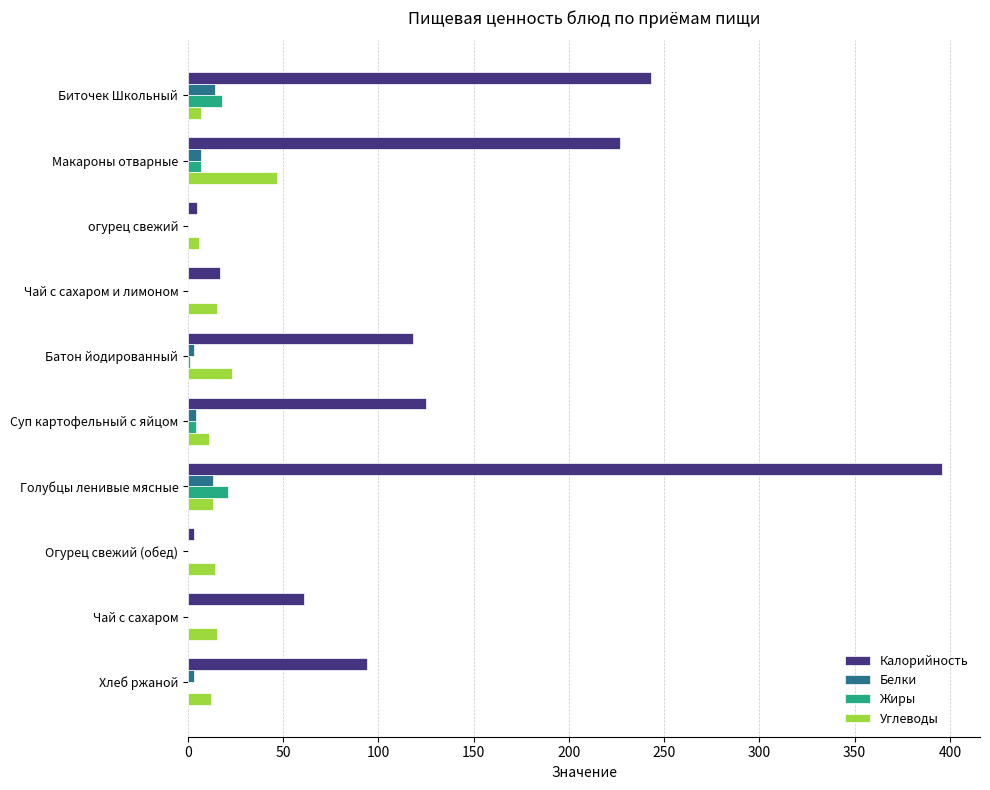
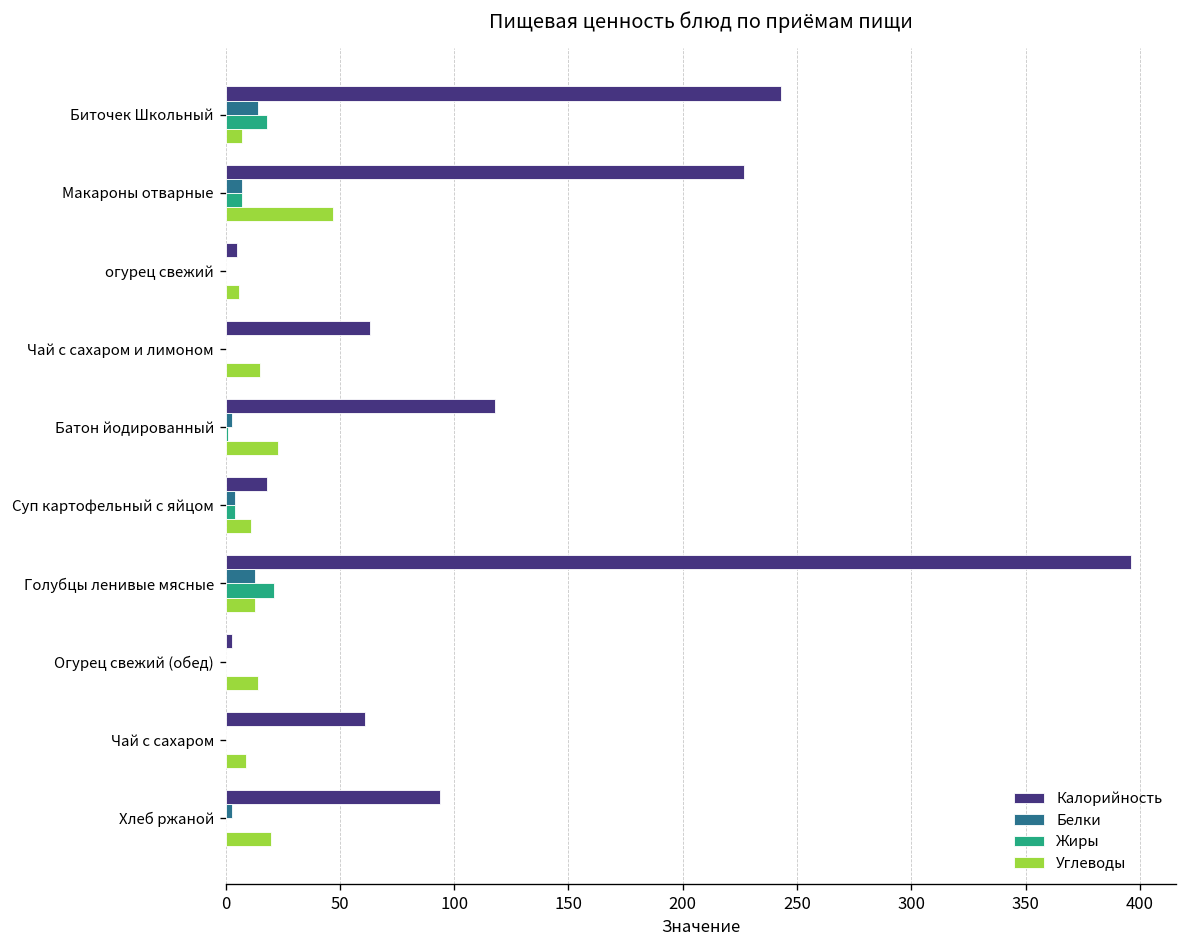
  {
    "Калорийность": {
      "Биточек Школьный": 243,
      "Макароны отварные": 227,
      "огурец свежий": 5,
-     "Чай с сахаром и лимоном": 17,
+     "Чай с сахаром и лимоном": 63,
      "Батон йодированный": 118,
-     "Суп картофельный с яйцом": 125,
+     "Суп картофельный с яйцом": 18,
      "Голубцы ленивые мясные": 396,
      "Огурец свежий (обед)": 3,
      "Чай с сахаром": 61,
      "Хлеб ржаной": 94
    },
    "Углеводы": {
      "Биточек Школьный": 7,
      "Макароны отварные": 47,
      "огурец свежий": 6,
      "Чай с сахаром и лимоном": 15,
      "Батон йодированный": 23,
      "Суп картофельный с яйцом": 11,
      "Голубцы ленивые мясные": 13,
      "Огурец свежий (обед)": 14,
-     "Чай с сахаром": 15,
-     "Хлеб ржаной": 12
+     "Чай с сахаром": 9,
+     "Хлеб ржаной": 20
    }
  }
